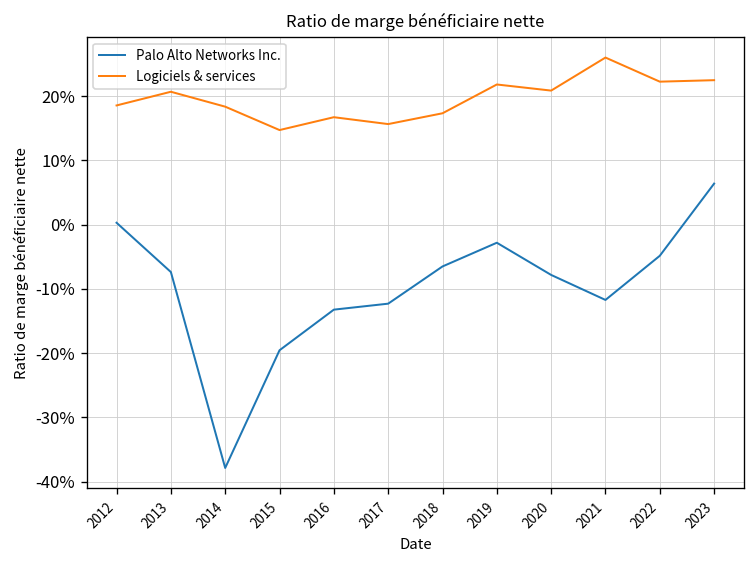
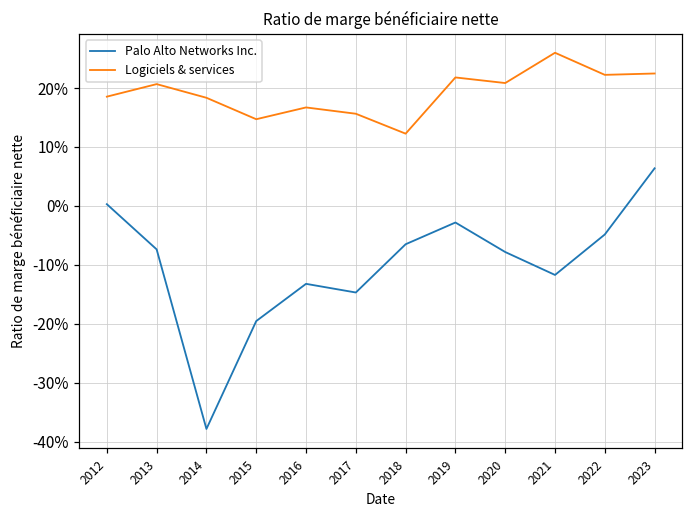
  {
    "Palo Alto Networks Inc.": {
      "2012": "0%",
      "2013": "-7%",
      "2014": "-38%",
      "2015": "-20%",
      "2016": "-13%",
-     "2017": "-12%",
+     "2017": "-15%",
      "2018": "-7%",
      "2019": "-3%",
      "2020": "-8%",
      "2021": "-12%",
      "2022": "-5%",
      "2023": "6%"
    },
    "Logiciels & services": {
      "2012": "19%",
      "2013": "21%",
      "2014": "18%",
      "2015": "15%",
      "2016": "17%",
      "2017": "16%",
-     "2018": "17%",
+     "2018": "12%",
      "2019": "22%",
      "2020": "21%",
      "2021": "26%",
      "2022": "22%",
      "2023": "22%"
    }
  }
